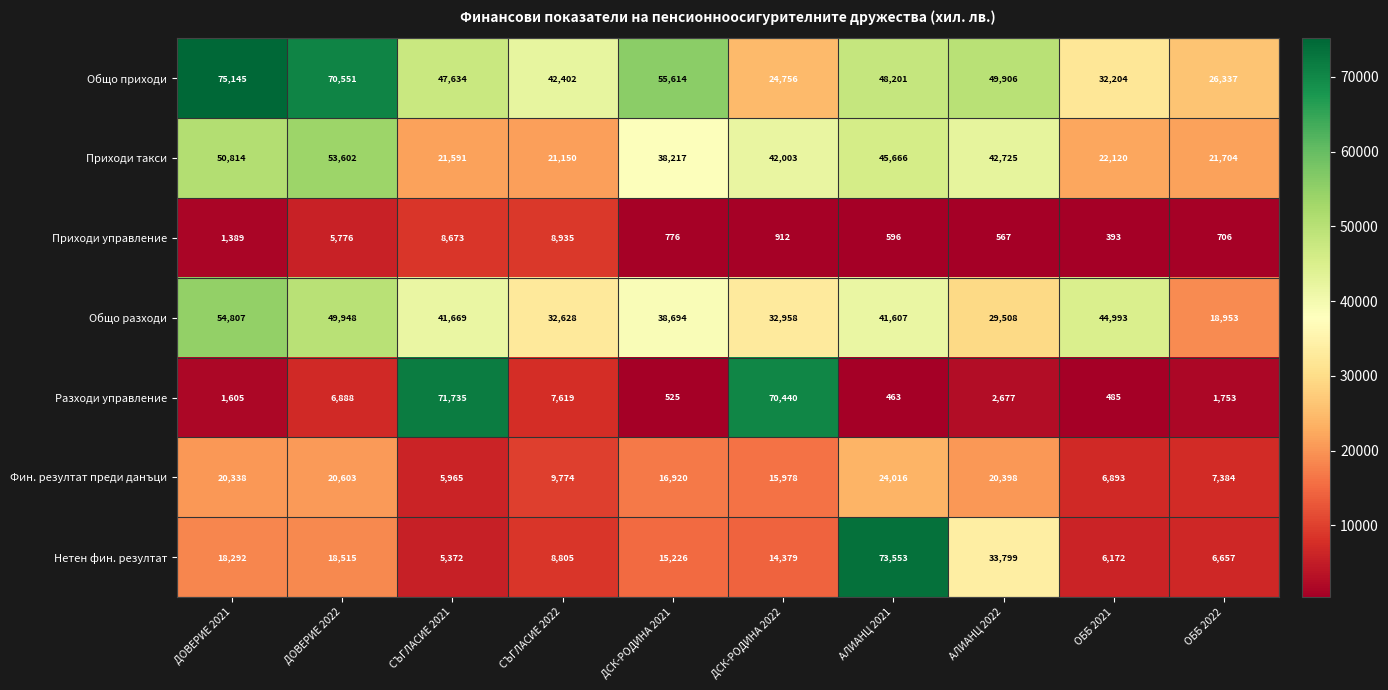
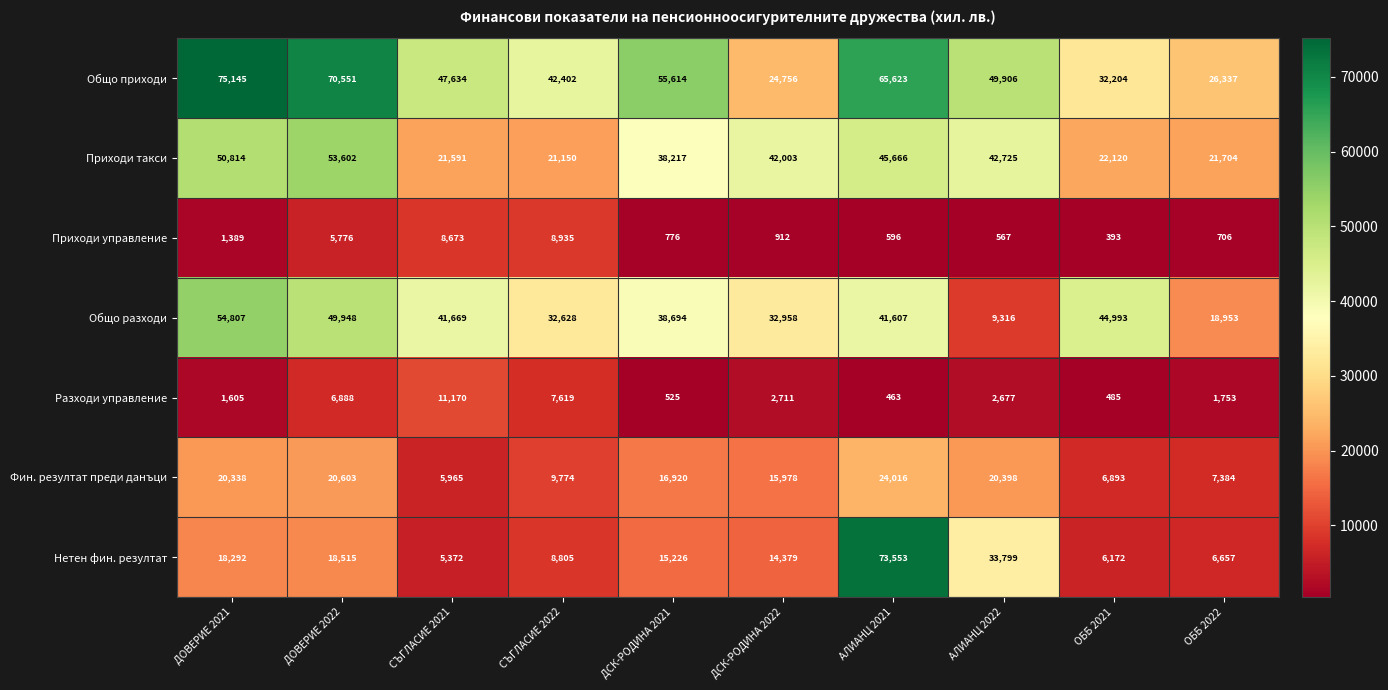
  {
    "Общо приходи": {
      "ДОВЕРИЕ 2021": "75,145",
      "ДОВЕРИЕ 2022": "70,551",
      "СЪГЛАСИЕ 2021": "47,634",
      "СЪГЛАСИЕ 2022": "42,402",
      "ДСК-РОДИНА 2021": "55,614",
      "ДСК-РОДИНА 2022": "24,756",
-     "АЛИАНЦ 2021": "48,201",
+     "АЛИАНЦ 2021": "65,623",
      "АЛИАНЦ 2022": "49,906",
      "ОББ 2021": "32,204",
      "ОББ 2022": "26,337"
    },
    "Приходи такси": {
      "ДОВЕРИЕ 2021": "50,814",
      "ДОВЕРИЕ 2022": "53,602",
      "СЪГЛАСИЕ 2021": "21,591",
      "СЪГЛАСИЕ 2022": "21,150",
      "ДСК-РОДИНА 2021": "38,217",
      "ДСК-РОДИНА 2022": "42,003",
      "АЛИАНЦ 2021": "45,666",
      "АЛИАНЦ 2022": "42,725",
      "ОББ 2021": "22,120",
      "ОББ 2022": "21,704"
    },
    "Приходи управление": {
      "ДОВЕРИЕ 2021": "1,389",
      "ДОВЕРИЕ 2022": "5,776",
      "СЪГЛАСИЕ 2021": "8,673",
      "СЪГЛАСИЕ 2022": "8,935",
      "ДСК-РОДИНА 2021": "776",
      "ДСК-РОДИНА 2022": "912",
      "АЛИАНЦ 2021": "596",
      "АЛИАНЦ 2022": "567",
      "ОББ 2021": "393",
      "ОББ 2022": "706"
    },
    "Общо разходи": {
      "ДОВЕРИЕ 2021": "54,807",
      "ДОВЕРИЕ 2022": "49,948",
      "СЪГЛАСИЕ 2021": "41,669",
      "СЪГЛАСИЕ 2022": "32,628",
      "ДСК-РОДИНА 2021": "38,694",
      "ДСК-РОДИНА 2022": "32,958",
      "АЛИАНЦ 2021": "41,607",
-     "АЛИАНЦ 2022": "29,508",
+     "АЛИАНЦ 2022": "9,316",
      "ОББ 2021": "44,993",
      "ОББ 2022": "18,953"
    },
    "Разходи управление": {
      "ДОВЕРИЕ 2021": "1,605",
      "ДОВЕРИЕ 2022": "6,888",
-     "СЪГЛАСИЕ 2021": "71,735",
+     "СЪГЛАСИЕ 2021": "11,170",
      "СЪГЛАСИЕ 2022": "7,619",
      "ДСК-РОДИНА 2021": "525",
-     "ДСК-РОДИНА 2022": "70,440",
+     "ДСК-РОДИНА 2022": "2,711",
      "АЛИАНЦ 2021": "463",
      "АЛИАНЦ 2022": "2,677",
      "ОББ 2021": "485",
      "ОББ 2022": "1,753"
    },
    "Фин. резултат преди данъци": {
      "ДОВЕРИЕ 2021": "20,338",
      "ДОВЕРИЕ 2022": "20,603",
      "СЪГЛАСИЕ 2021": "5,965",
      "СЪГЛАСИЕ 2022": "9,774",
      "ДСК-РОДИНА 2021": "16,920",
      "ДСК-РОДИНА 2022": "15,978",
      "АЛИАНЦ 2021": "24,016",
      "АЛИАНЦ 2022": "20,398",
      "ОББ 2021": "6,893",
      "ОББ 2022": "7,384"
    },
    "Нетен фин. резултат": {
      "ДОВЕРИЕ 2021": "18,292",
      "ДОВЕРИЕ 2022": "18,515",
      "СЪГЛАСИЕ 2021": "5,372",
      "СЪГЛАСИЕ 2022": "8,805",
      "ДСК-РОДИНА 2021": "15,226",
      "ДСК-РОДИНА 2022": "14,379",
      "АЛИАНЦ 2021": "73,553",
      "АЛИАНЦ 2022": "33,799",
      "ОББ 2021": "6,172",
      "ОББ 2022": "6,657"
    }
  }
